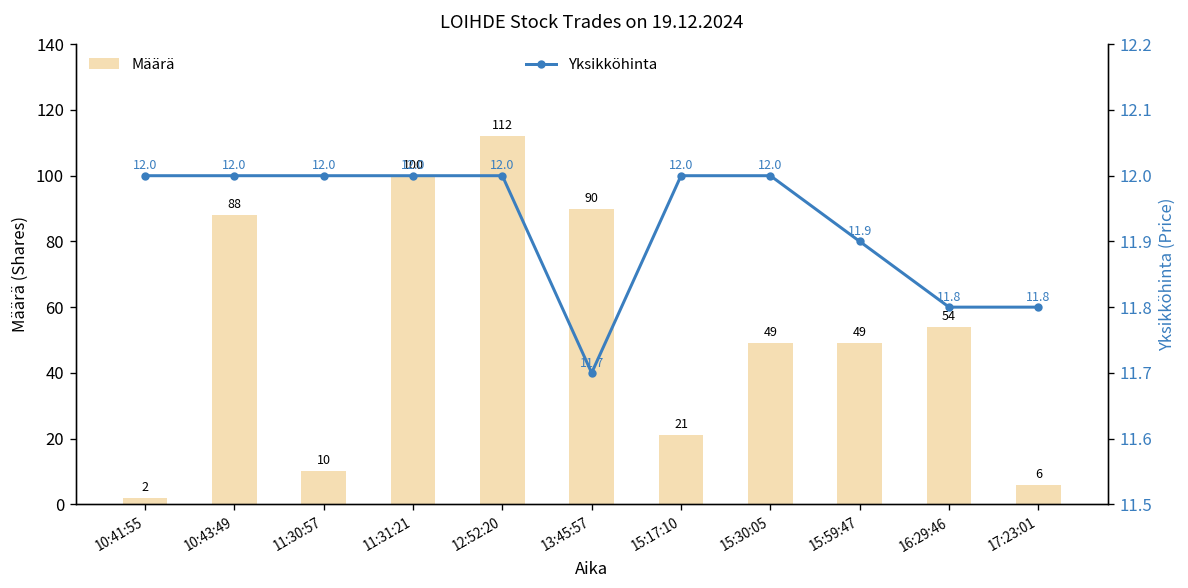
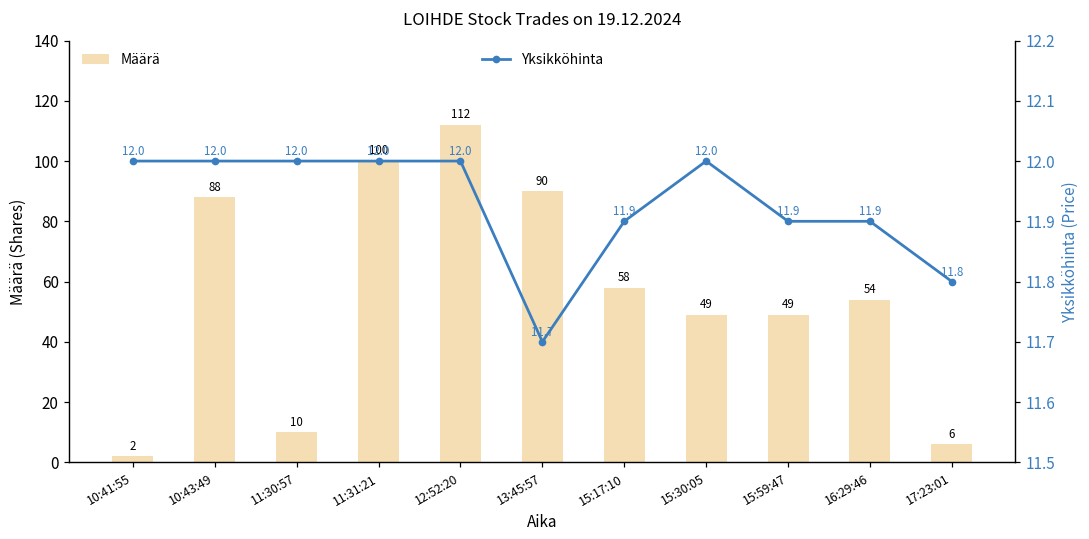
  {
    "Määrä": {
      "10:41:55": 2,
      "10:43:49": 88,
      "11:30:57": 10,
      "12:52:20": 112,
      "13:45:57": 90,
-     "15:17:10": 21,
+     "15:17:10": 58,
      "15:30:05": 49,
      "15:59:47": 49,
      "16:29:46": 54,
      "17:23:01": 6
    },
    "Yksikköhinta": {
      "10:41:55": 12.0,
      "10:43:49": 12.0,
      "11:30:57": 12.0,
      "12:52:20": 12.0,
      "13:45:57": 11.7,
-     "15:17:10": 12.0,
+     "15:17:10": 11.9,
      "15:30:05": 12.0,
      "15:59:47": 11.9,
-     "16:29:46": 11.8,
+     "16:29:46": 11.9,
      "17:23:01": 11.8
    }
  }
